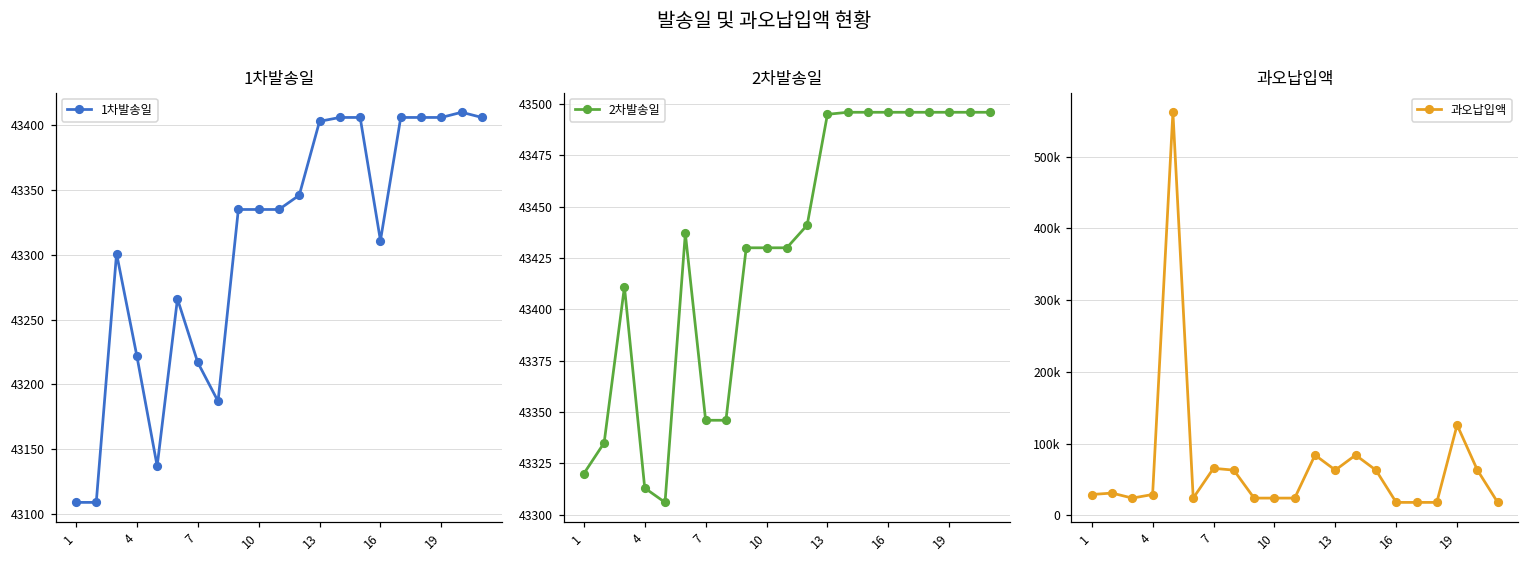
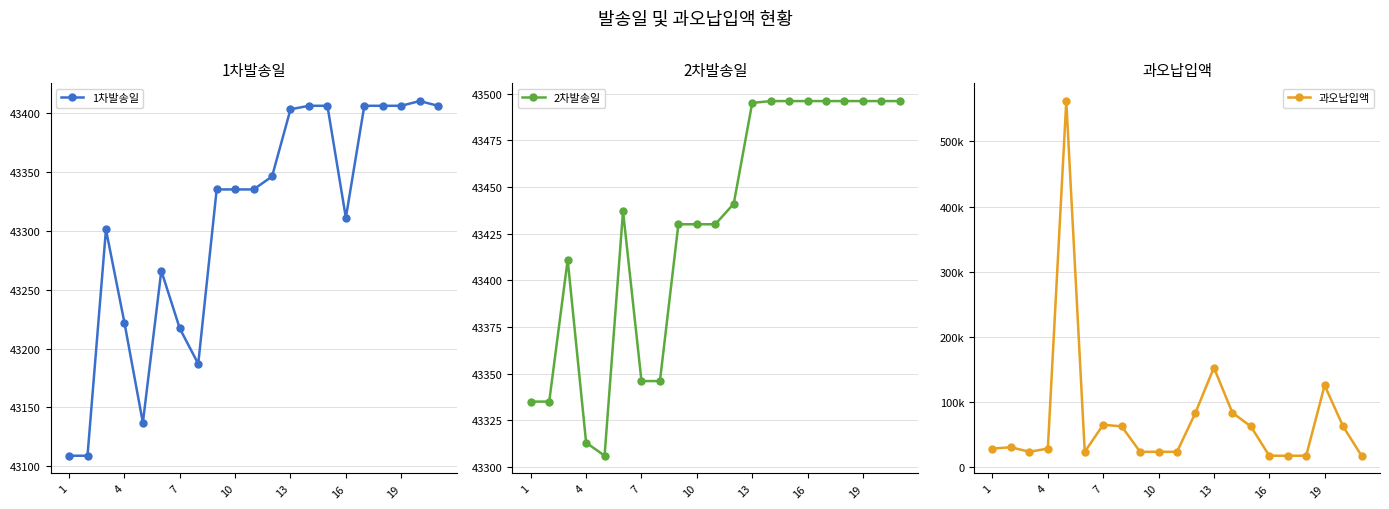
  {
    "1차발송일": {
      "1": 43109,
      "4": 43222,
      "7": 43217,
      "10": 43335,
      "13": 43403,
      "16": 43311,
      "19": 43406
    },
    "2차발송일": {
-     "1": 43320,
+     "1": 43335,
      "4": 43313,
      "7": 43346,
      "10": 43430,
      "13": 43495,
      "16": 43496,
      "19": 43496
    },
    "과오납입액": {
      "1": 30000,
      "4": 30000,
      "7": 70000,
      "10": 20000,
-     "13": 60000,
+     "13": 150000,
      "16": 20000,
      "19": 130000
    }
  }
